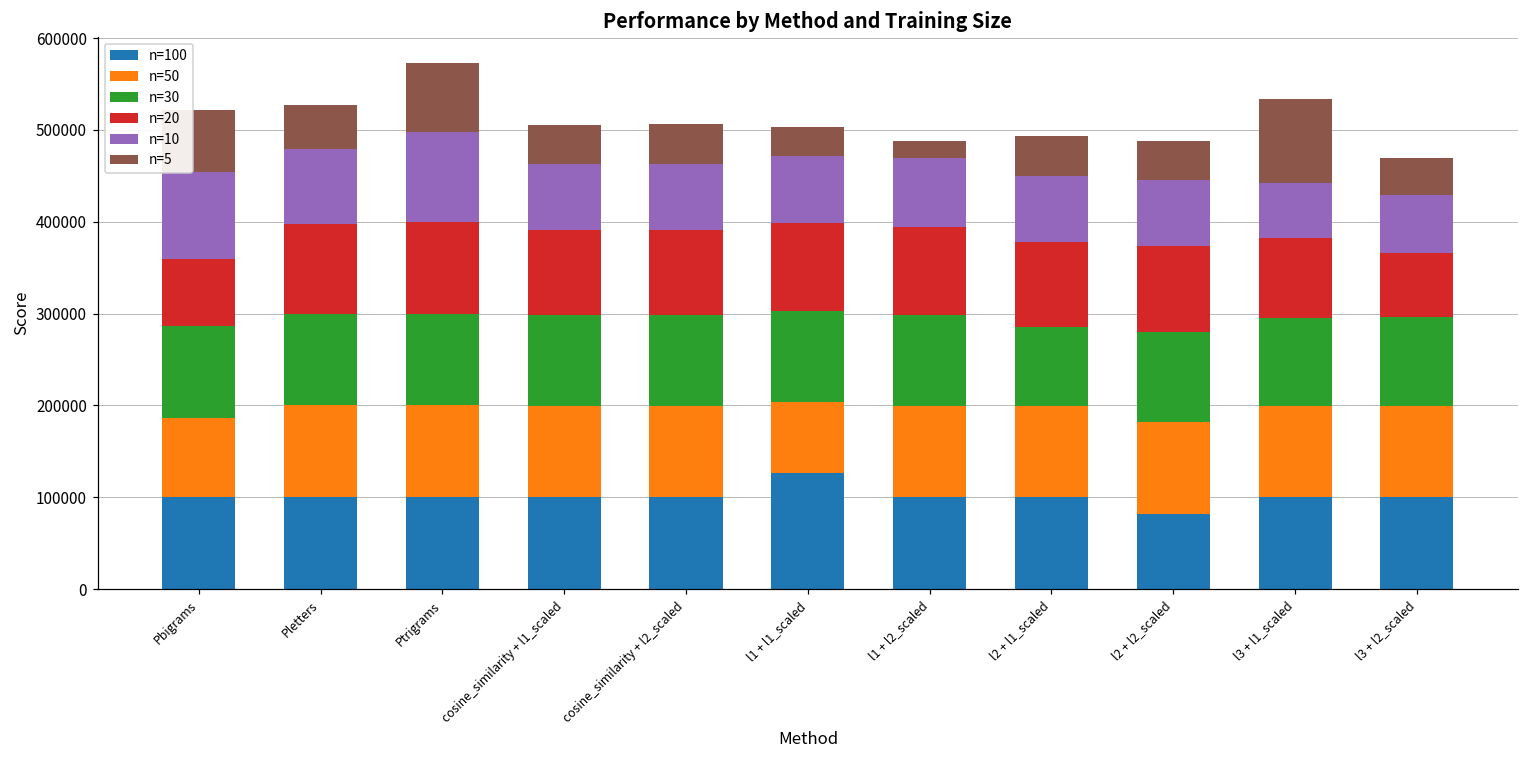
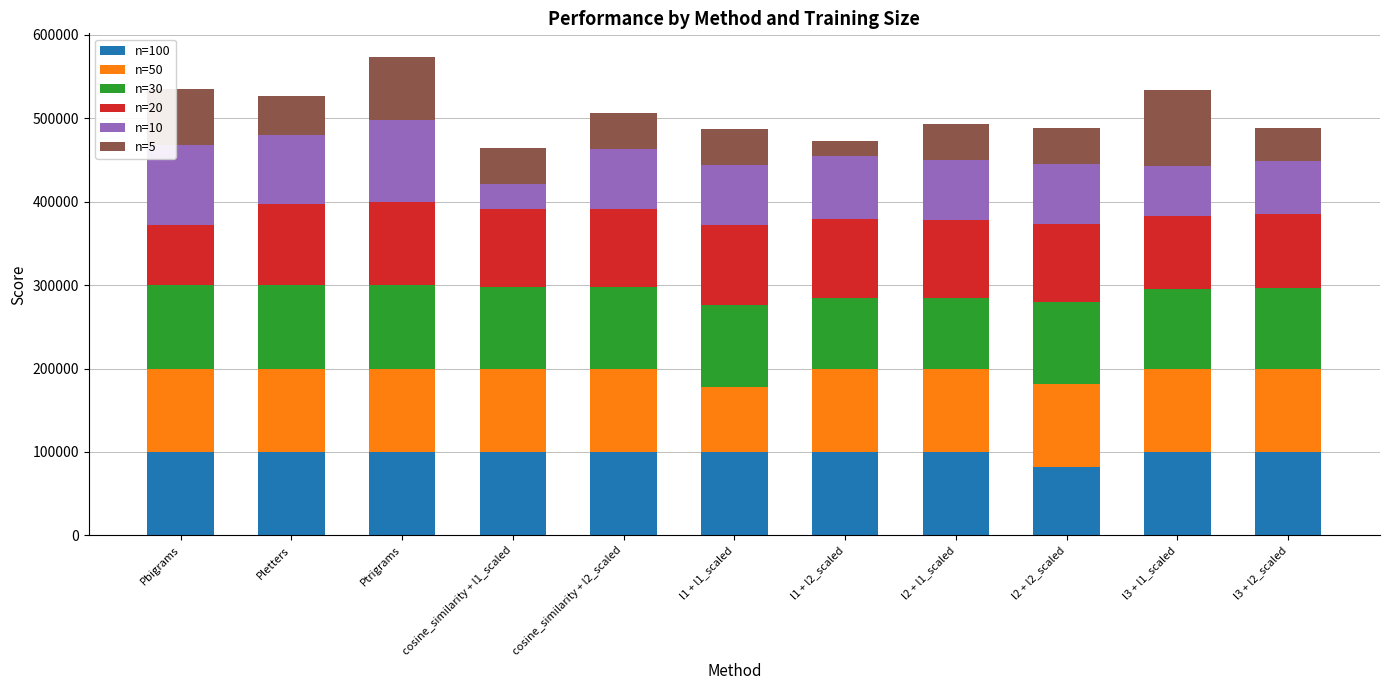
  {
    "n=100": {
      "Pbigrams": 100000,
      "Pletters": 100000,
      "Ptrigrams": 100000,
      "cosine_similarity + l1_scaled": 100000,
      "cosine_similarity + l2_scaled": 100000,
-     "l1 + l1_scaled": 130000,
+     "l1 + l1_scaled": 100000,
      "l1 + l2_scaled": 100000,
      "l2 + l1_scaled": 100000,
      "l2 + l2_scaled": 80000,
      "l3 + l1_scaled": 100000,
      "l3 + l2_scaled": 100000
    },
    "n=50": {
-     "Pbigrams": 90000,
+     "Pbigrams": 100000,
      "Pletters": 100000,
      "Ptrigrams": 100000,
      "cosine_similarity + l1_scaled": 100000,
      "cosine_similarity + l2_scaled": 100000,
      "l1 + l1_scaled": 80000,
      "l1 + l2_scaled": 100000,
      "l2 + l1_scaled": 100000,
      "l2 + l2_scaled": 100000,
      "l3 + l1_scaled": 100000,
      "l3 + l2_scaled": 100000
    },
    "n=30": {
      "Pbigrams": 100000,
      "Pletters": 100000,
      "Ptrigrams": 100000,
      "cosine_similarity + l1_scaled": 100000,
      "cosine_similarity + l2_scaled": 100000,
      "l1 + l1_scaled": 100000,
-     "l1 + l2_scaled": 100000,
+     "l1 + l2_scaled": 80000,
      "l2 + l1_scaled": 90000,
      "l2 + l2_scaled": 100000,
      "l3 + l1_scaled": 100000,
      "l3 + l2_scaled": 100000
    },
    "n=20": {
      "Pbigrams": 70000,
      "Pletters": 100000,
      "Ptrigrams": 100000,
      "cosine_similarity + l1_scaled": 90000,
      "cosine_similarity + l2_scaled": 90000,
      "l1 + l1_scaled": 100000,
      "l1 + l2_scaled": 100000,
      "l2 + l1_scaled": 90000,
      "l2 + l2_scaled": 90000,
      "l3 + l1_scaled": 90000,
-     "l3 + l2_scaled": 70000
+     "l3 + l2_scaled": 90000
    },
    "n=10": {
      "Pbigrams": 100000,
      "Pletters": 80000,
      "Ptrigrams": 100000,
-     "cosine_similarity + l1_scaled": 70000,
+     "cosine_similarity + l1_scaled": 30000,
      "cosine_similarity + l2_scaled": 70000,
      "l1 + l1_scaled": 70000,
      "l1 + l2_scaled": 70000,
      "l2 + l1_scaled": 70000,
      "l2 + l2_scaled": 70000,
      "l3 + l1_scaled": 60000,
      "l3 + l2_scaled": 60000
    },
    "n=5": {
      "Pbigrams": 70000,
      "Pletters": 50000,
      "Ptrigrams": 70000,
      "cosine_similarity + l1_scaled": 40000,
      "cosine_similarity + l2_scaled": 40000,
-     "l1 + l1_scaled": 30000,
+     "l1 + l1_scaled": 40000,
      "l1 + l2_scaled": 20000,
      "l2 + l1_scaled": 40000,
      "l2 + l2_scaled": 40000,
      "l3 + l1_scaled": 90000,
      "l3 + l2_scaled": 40000
    }
  }
